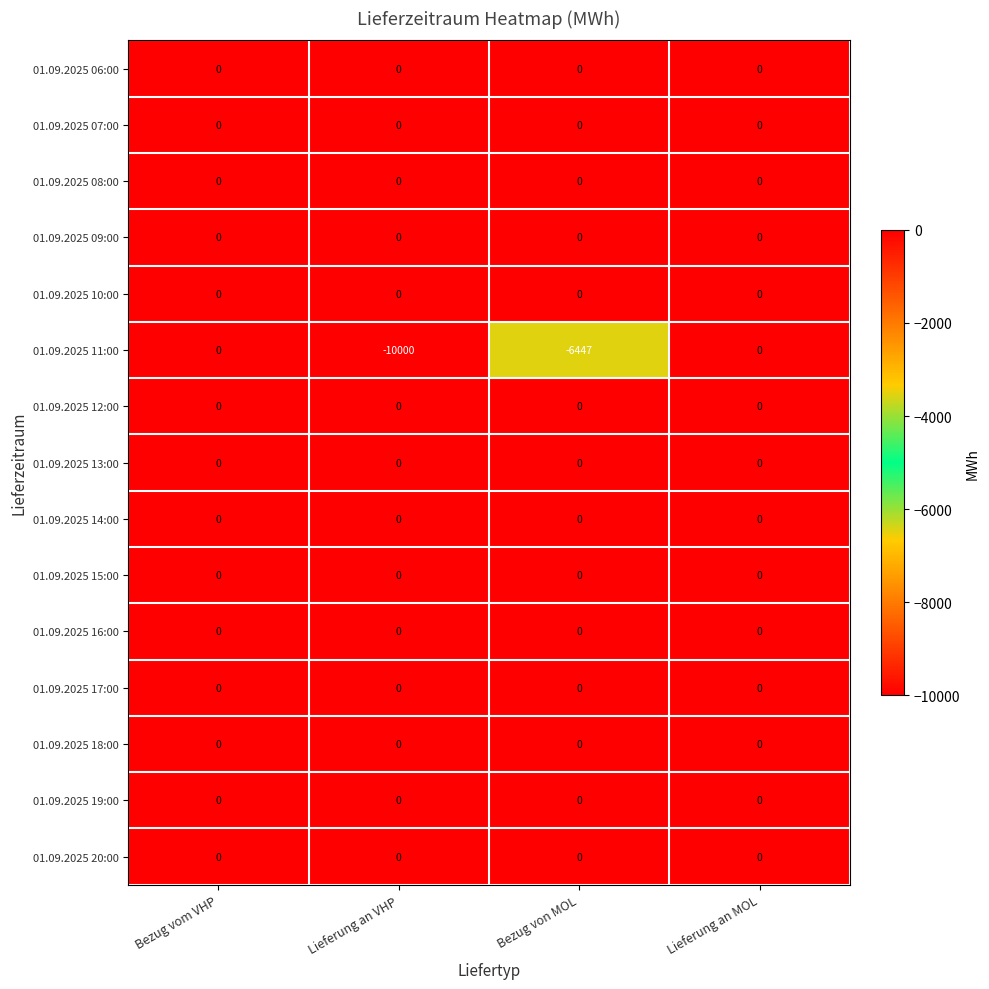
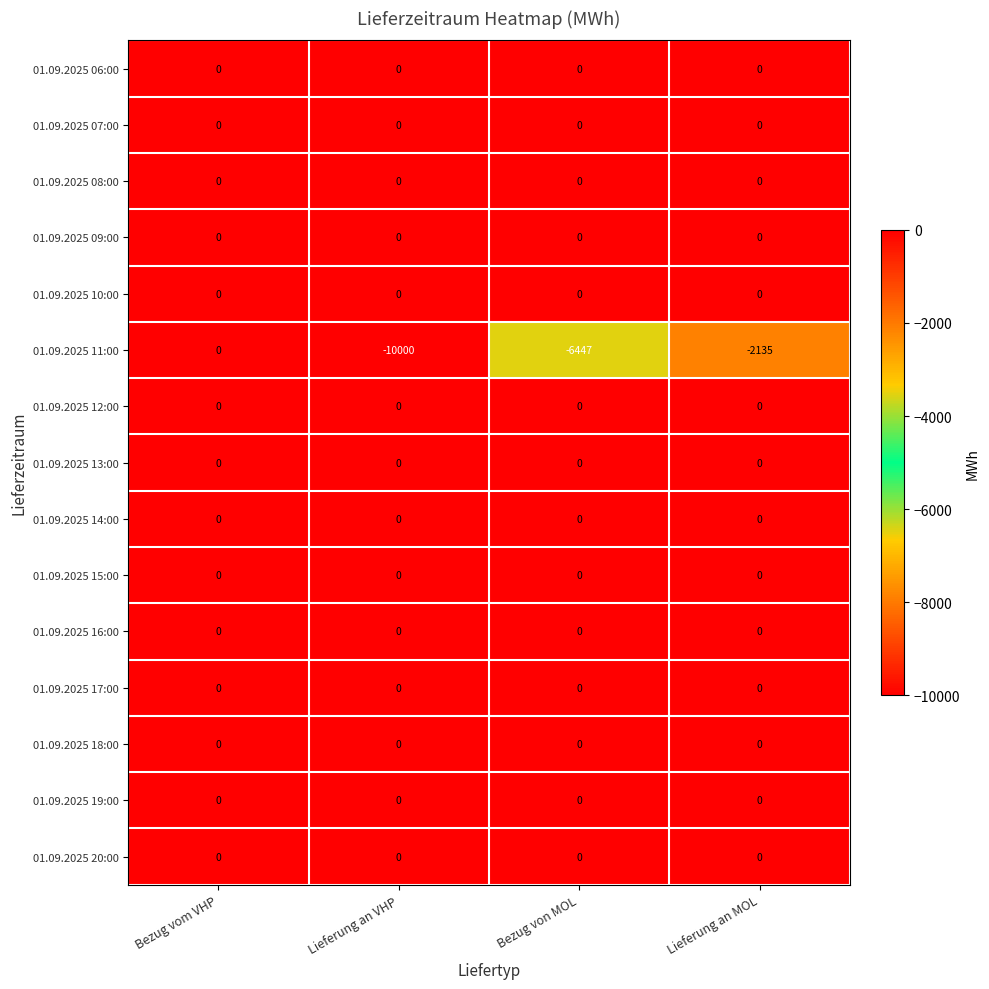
  {
    "01.09.2025 06:00": {
      "Bezug vom VHP": 0,
      "Lieferung an VHP": 0,
      "Bezug von MOL": 0,
      "Lieferung an MOL": 0
    },
    "01.09.2025 07:00": {
      "Bezug vom VHP": 0,
      "Lieferung an VHP": 0,
      "Bezug von MOL": 0,
      "Lieferung an MOL": 0
    },
    "01.09.2025 08:00": {
      "Bezug vom VHP": 0,
      "Lieferung an VHP": 0,
      "Bezug von MOL": 0,
      "Lieferung an MOL": 0
    },
    "01.09.2025 09:00": {
      "Bezug vom VHP": 0,
      "Lieferung an VHP": 0,
      "Bezug von MOL": 0,
      "Lieferung an MOL": 0
    },
    "01.09.2025 10:00": {
      "Bezug vom VHP": 0,
      "Lieferung an VHP": 0,
      "Bezug von MOL": 0,
      "Lieferung an MOL": 0
    },
    "01.09.2025 11:00": {
      "Bezug vom VHP": 0,
      "Lieferung an VHP": -10000,
      "Bezug von MOL": -6447,
-     "Lieferung an MOL": 0
+     "Lieferung an MOL": -2135
    },
    "01.09.2025 12:00": {
      "Bezug vom VHP": 0,
      "Lieferung an VHP": 0,
      "Bezug von MOL": 0,
      "Lieferung an MOL": 0
    },
    "01.09.2025 13:00": {
      "Bezug vom VHP": 0,
      "Lieferung an VHP": 0,
      "Bezug von MOL": 0,
      "Lieferung an MOL": 0
    },
    "01.09.2025 14:00": {
      "Bezug vom VHP": 0,
      "Lieferung an VHP": 0,
      "Bezug von MOL": 0,
      "Lieferung an MOL": 0
    },
    "01.09.2025 15:00": {
      "Bezug vom VHP": 0,
      "Lieferung an VHP": 0,
      "Bezug von MOL": 0,
      "Lieferung an MOL": 0
    },
    "01.09.2025 16:00": {
      "Bezug vom VHP": 0,
      "Lieferung an VHP": 0,
      "Bezug von MOL": 0,
      "Lieferung an MOL": 0
    },
    "01.09.2025 17:00": {
      "Bezug vom VHP": 0,
      "Lieferung an VHP": 0,
      "Bezug von MOL": 0,
      "Lieferung an MOL": 0
    },
    "01.09.2025 18:00": {
      "Bezug vom VHP": 0,
      "Lieferung an VHP": 0,
      "Bezug von MOL": 0,
      "Lieferung an MOL": 0
    },
    "01.09.2025 19:00": {
      "Bezug vom VHP": 0,
      "Lieferung an VHP": 0,
      "Bezug von MOL": 0,
      "Lieferung an MOL": 0
    },
    "01.09.2025 20:00": {
      "Bezug vom VHP": 0,
      "Lieferung an VHP": 0,
      "Bezug von MOL": 0,
      "Lieferung an MOL": 0
    }
  }
